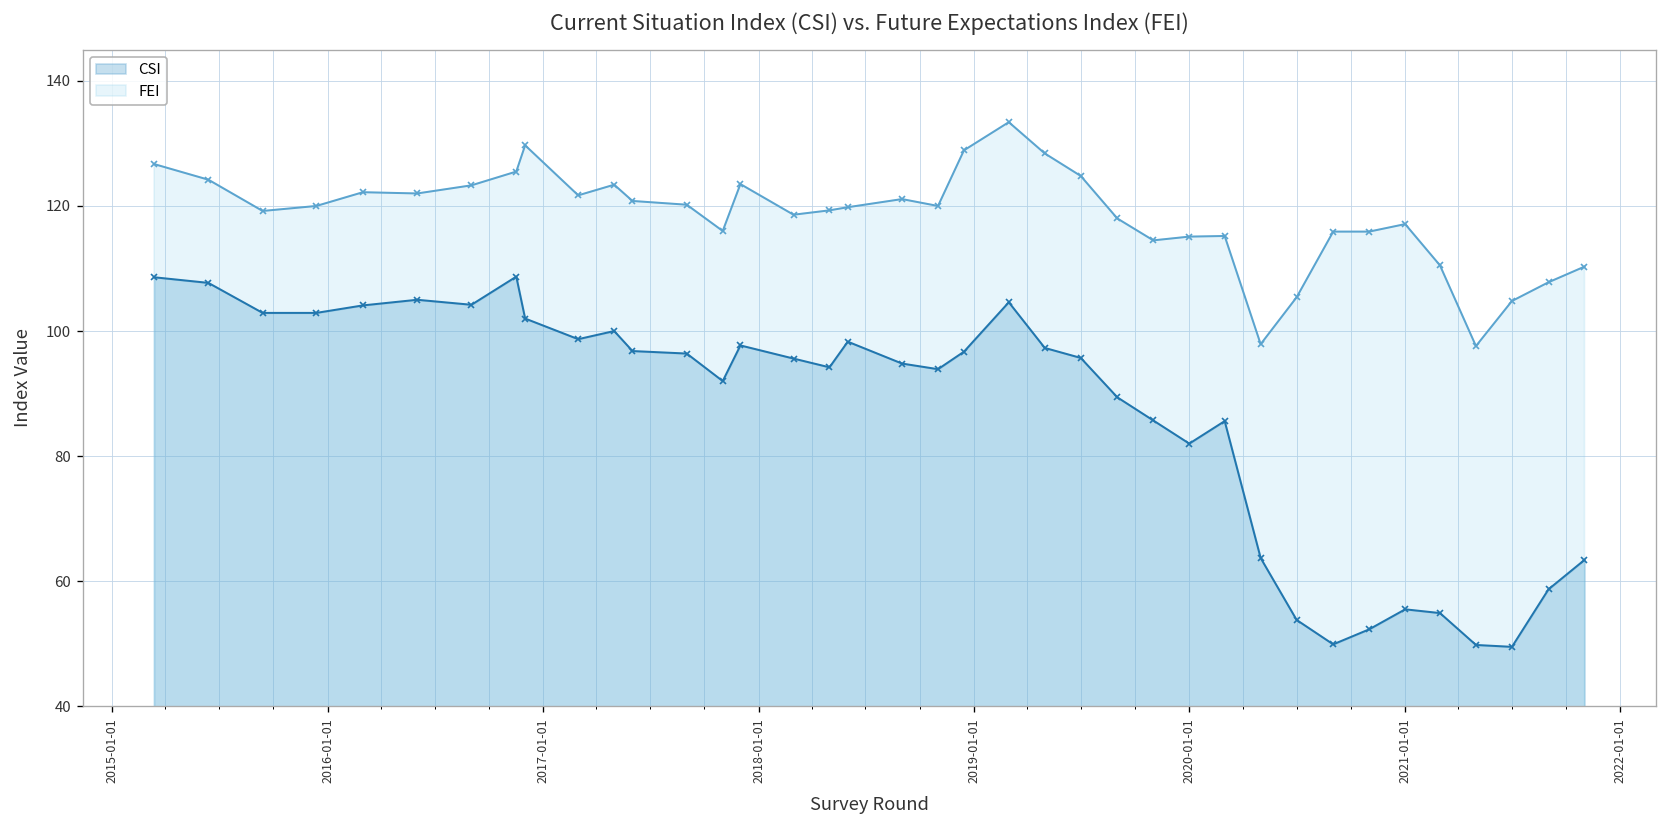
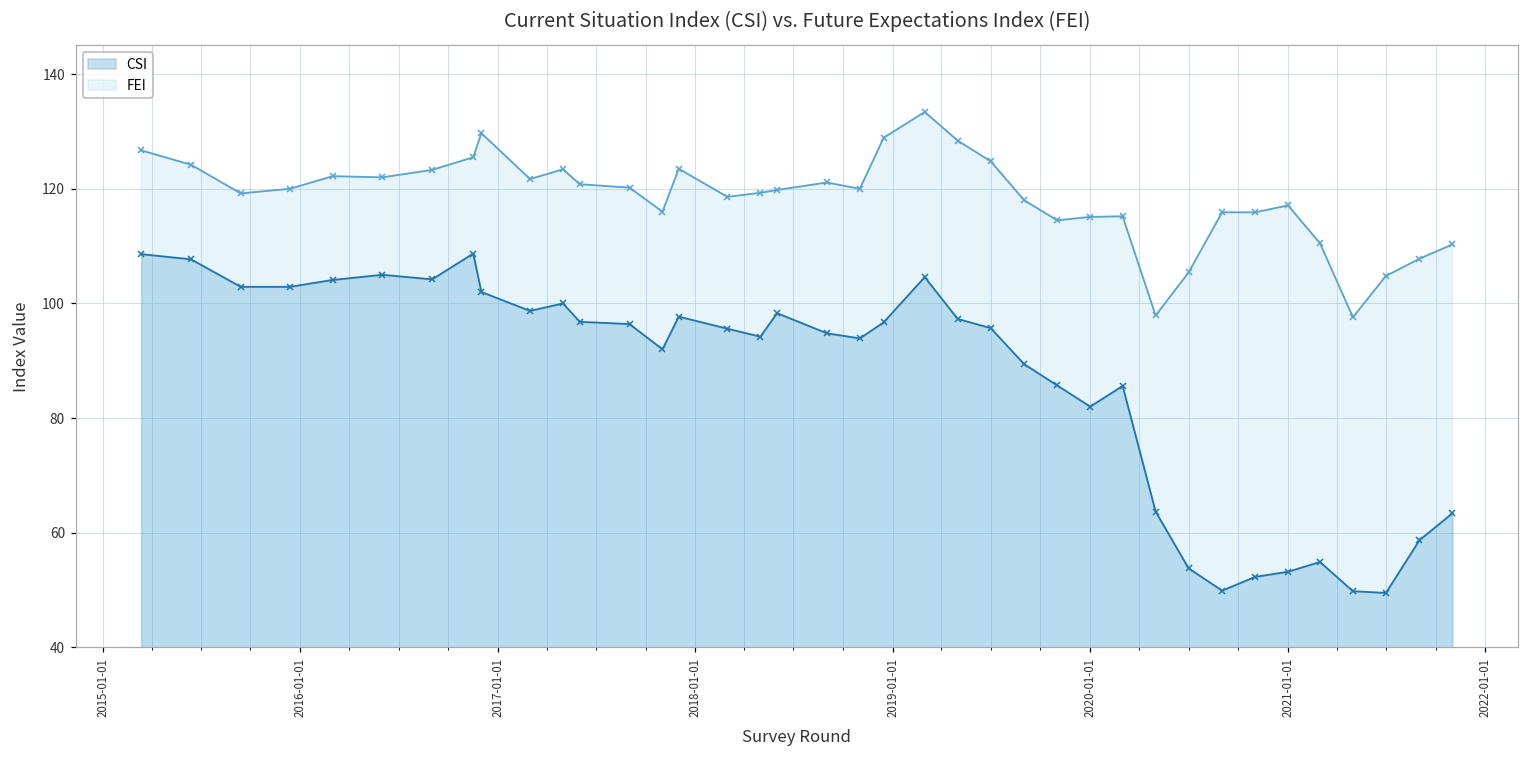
  {
    "CSI": {
      "2020-01-01": 82,
-     "2021-01-01": 56
+     "2021-01-01": 53
    },
    "FEI": {
      "2020-01-01": 115,
      "2021-01-01": 117
    }
  }
